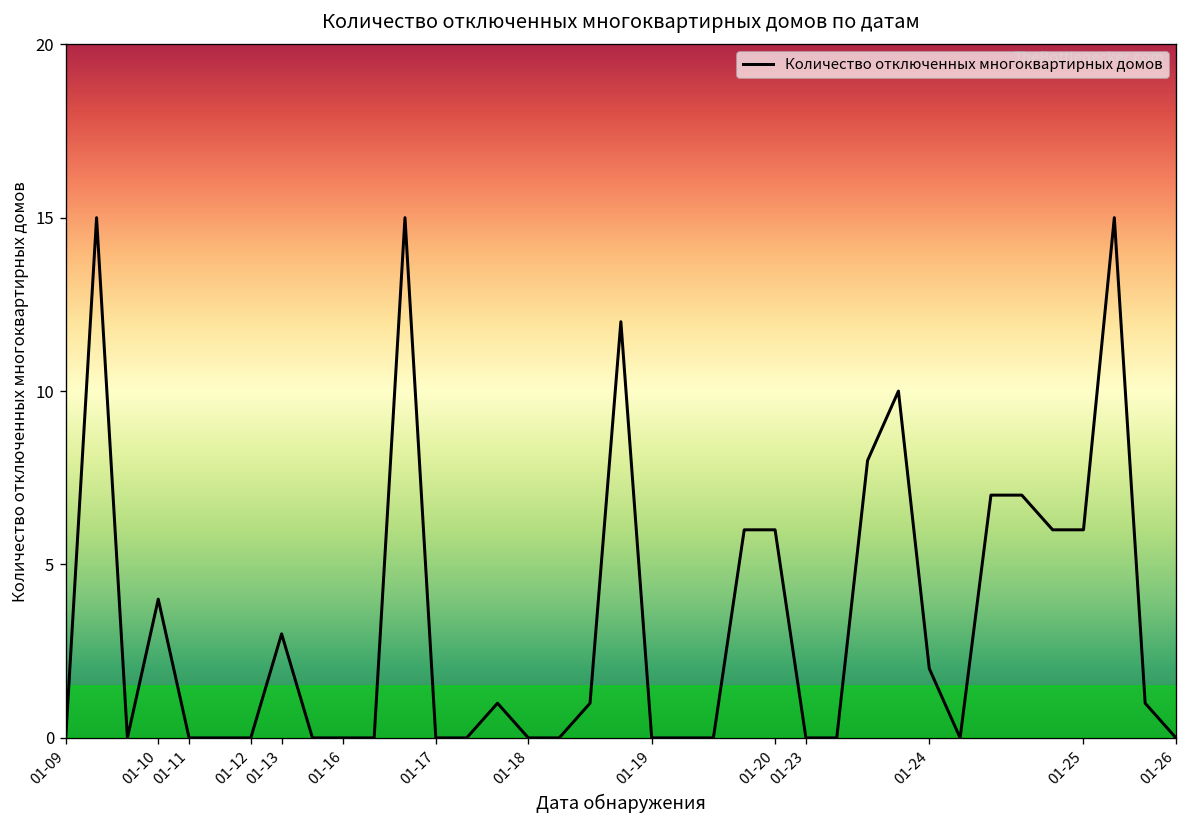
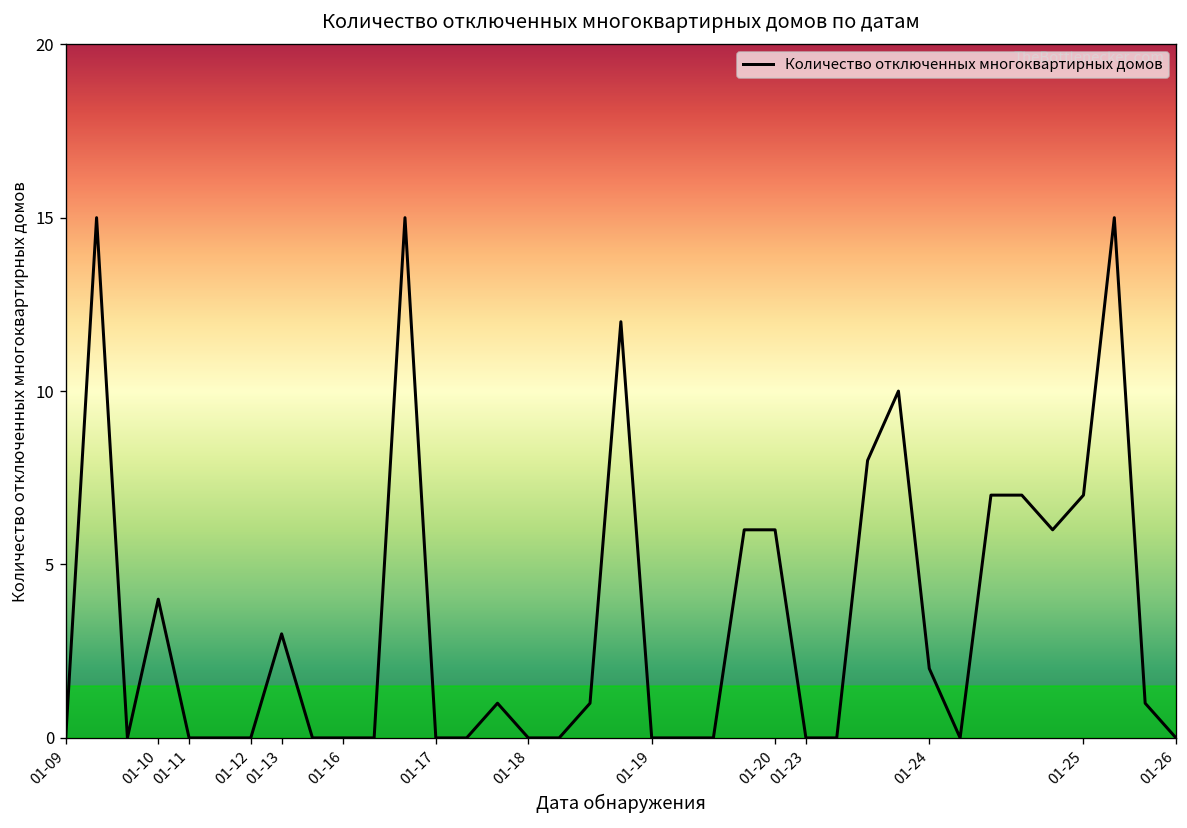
  {
    "01-10": 4,
    "01-13": 3,
    "01-20": 6,
    "01-24": 2,
-   "01-25": 6
+   "01-25": 7
  }
